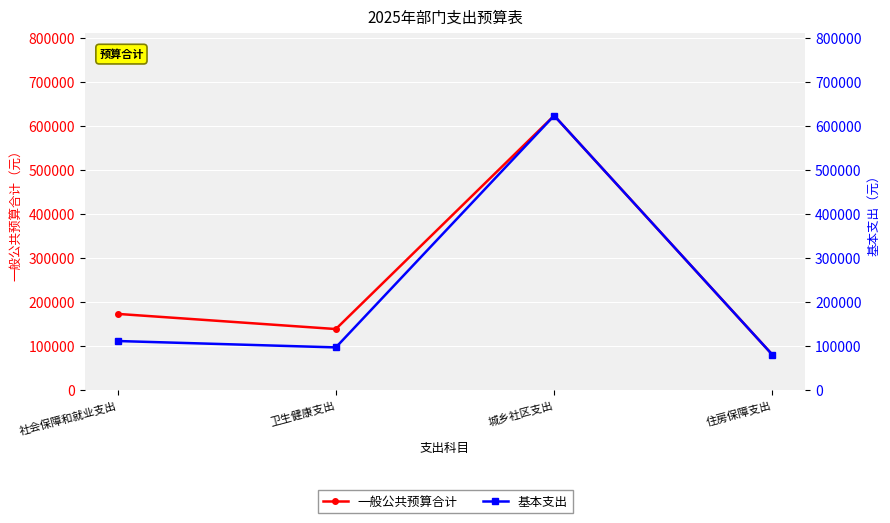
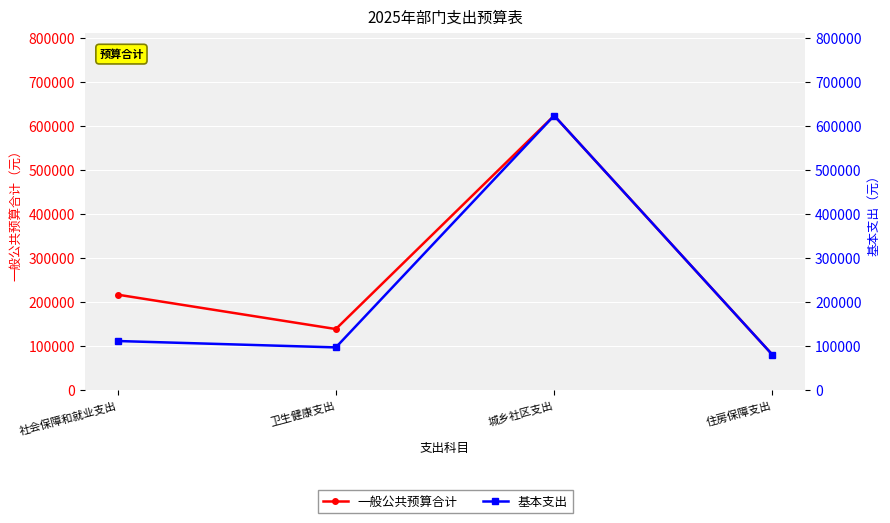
  {
    "一般公共预算合计": {
-     "社会保障和就业支出": 170000,
+     "社会保障和就业支出": 220000,
      "卫生健康支出": 140000,
      "城乡社区支出": 620000,
      "住房保障支出": 80000
    },
    "基本支出": {
      "社会保障和就业支出": 110000,
      "卫生健康支出": 100000,
      "城乡社区支出": 620000,
      "住房保障支出": 80000
    }
  }
